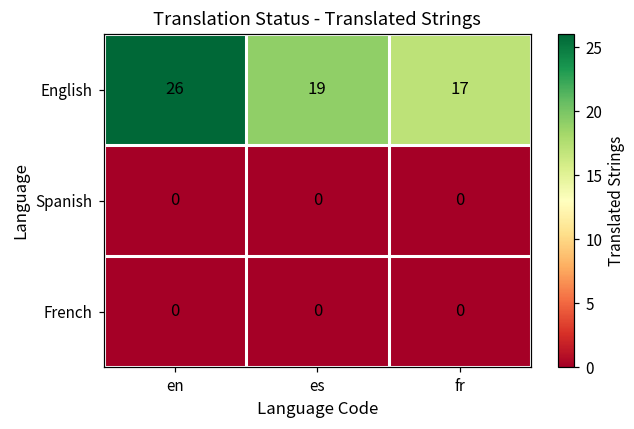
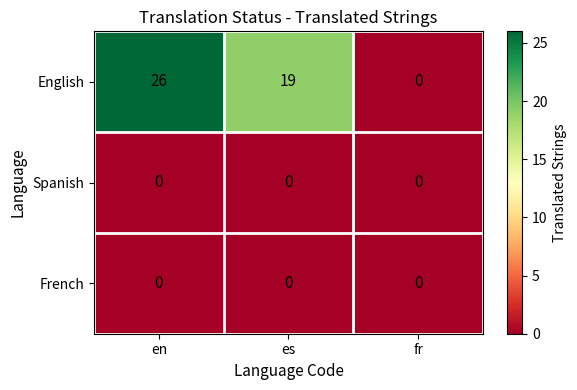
  {
    "English": {
      "en": 26,
      "es": 19,
-     "fr": 17
+     "fr": 0
    },
    "Spanish": {
      "en": 0,
      "es": 0,
      "fr": 0
    },
    "French": {
      "en": 0,
      "es": 0,
      "fr": 0
    }
  }
